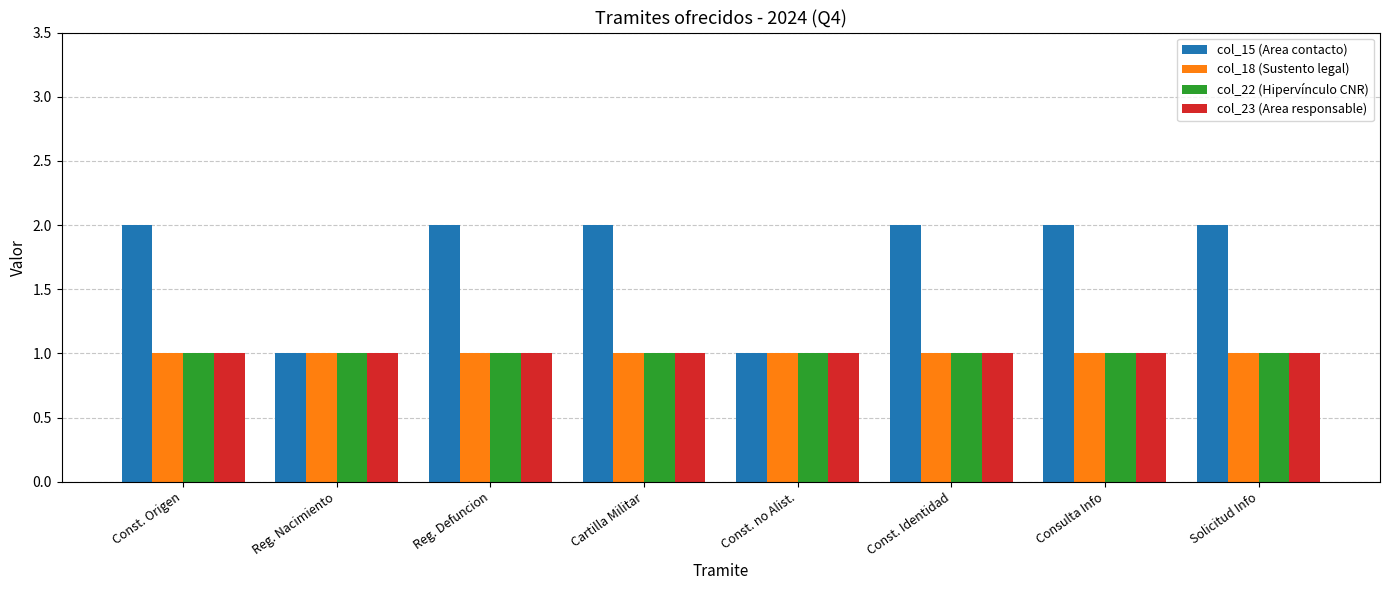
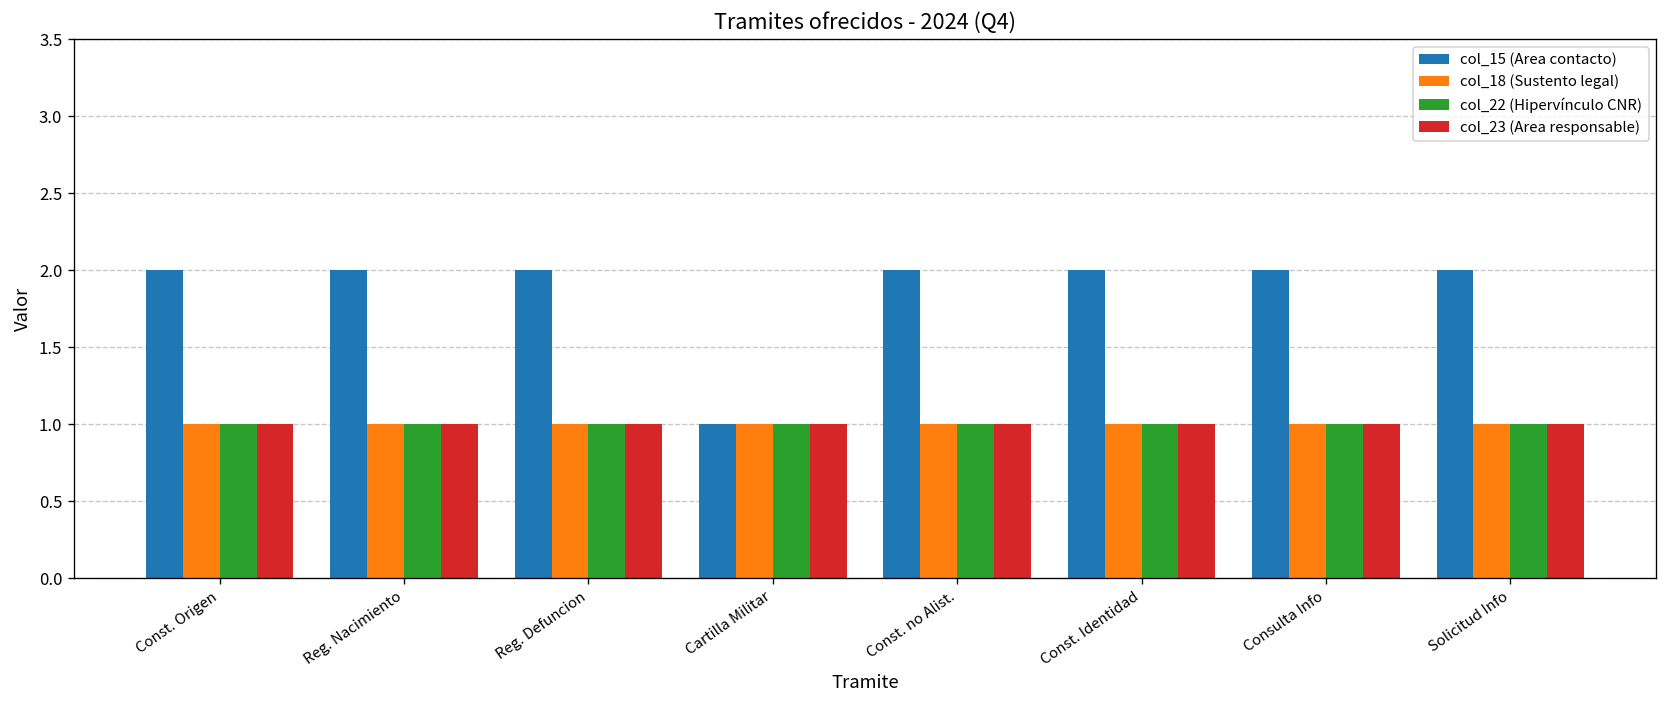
  {
    "col_15 (Area contacto)": {
      "Const. Origen": 2,
-     "Reg. Nacimiento": 1,
+     "Reg. Nacimiento": 2,
      "Reg. Defuncion": 2,
-     "Cartilla Militar": 2,
-     "Const. no Alist.": 1,
+     "Cartilla Militar": 1,
+     "Const. no Alist.": 2,
      "Const. Identidad": 2,
      "Consulta Info": 2,
      "Solicitud Info": 2
    },
    "col_18 (Sustento legal)": {
      "Const. Origen": 1,
      "Reg. Nacimiento": 1,
      "Reg. Defuncion": 1,
      "Cartilla Militar": 1,
      "Const. no Alist.": 1,
      "Const. Identidad": 1,
      "Consulta Info": 1,
      "Solicitud Info": 1
    },
    "col_22 (Hipervínculo CNR)": {
      "Const. Origen": 1,
      "Reg. Nacimiento": 1,
      "Reg. Defuncion": 1,
      "Cartilla Militar": 1,
      "Const. no Alist.": 1,
      "Const. Identidad": 1,
      "Consulta Info": 1,
      "Solicitud Info": 1
    },
    "col_23 (Area responsable)": {
      "Const. Origen": 1,
      "Reg. Nacimiento": 1,
      "Reg. Defuncion": 1,
      "Cartilla Militar": 1,
      "Const. no Alist.": 1,
      "Const. Identidad": 1,
      "Consulta Info": 1,
      "Solicitud Info": 1
    }
  }
